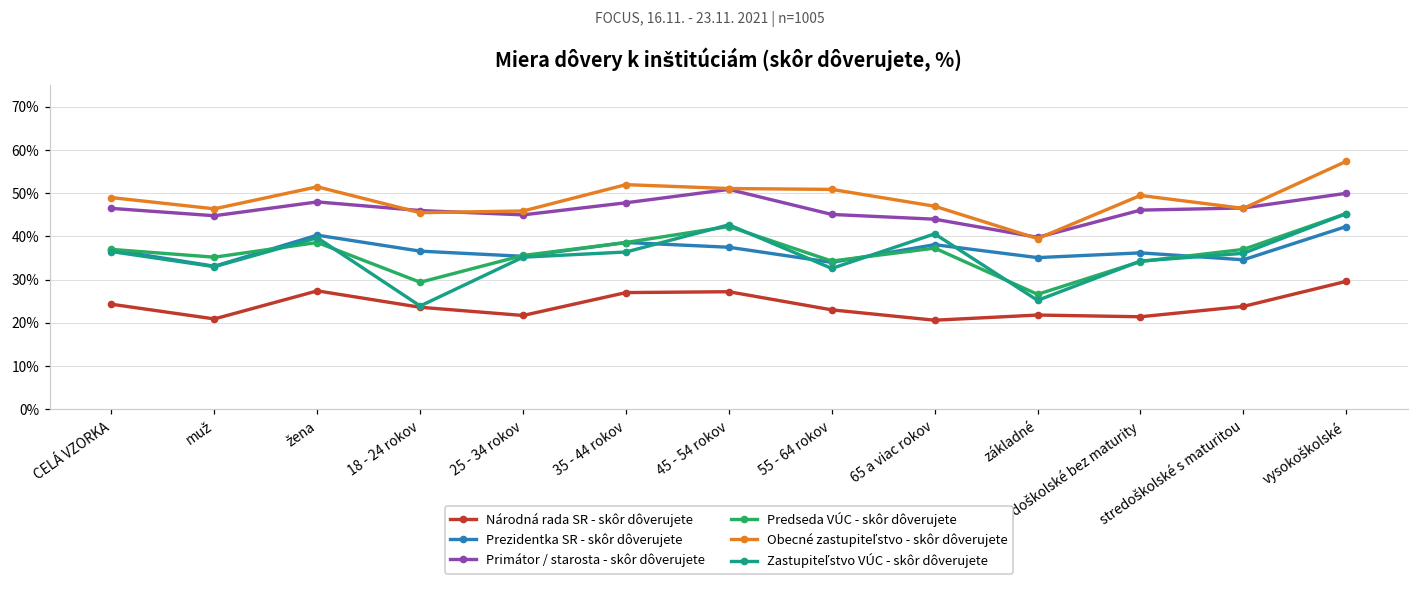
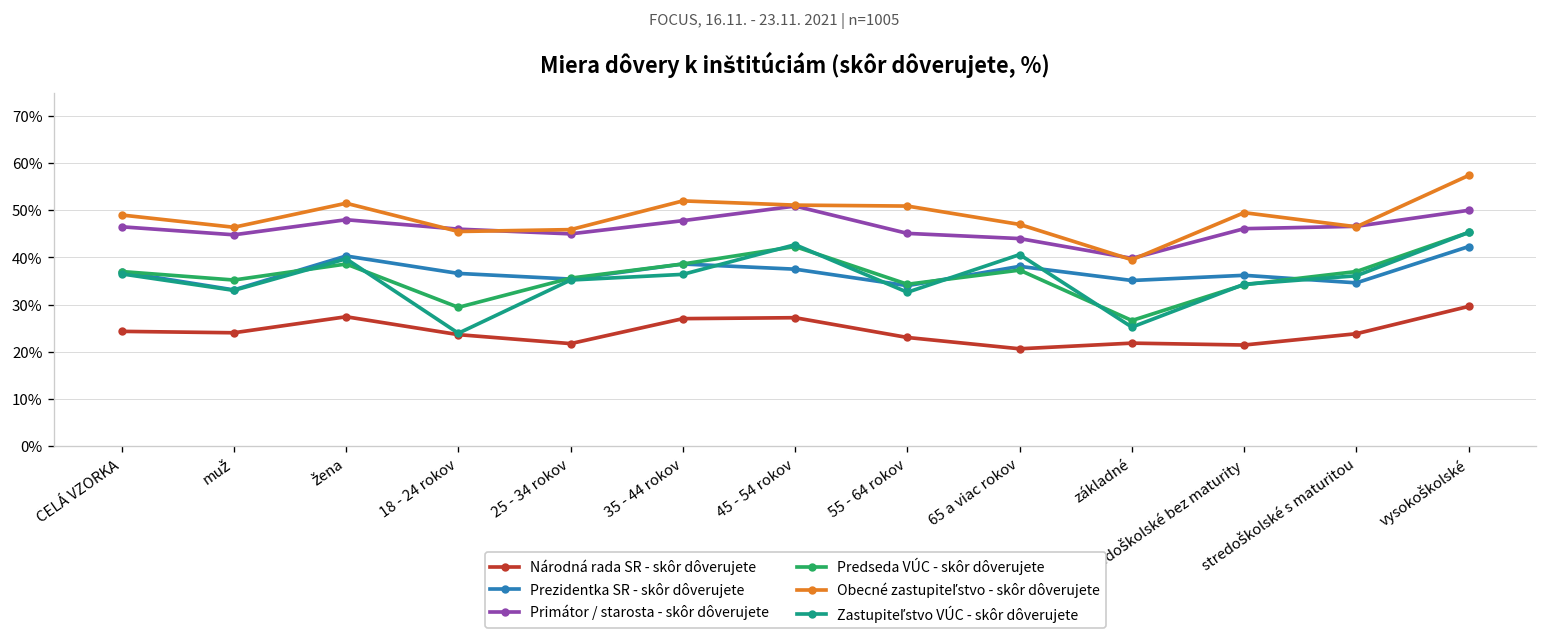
  {
    "Národná rada SR - skôr dôverujete": {
      "CELÁ VZORKA": "24%",
-     "muž": "21%",
+     "muž": "24%",
      "žena": "27%",
      "25 - 34 rokov": "22%",
      "35 - 44 rokov": "27%",
      "45 - 54 rokov": "27%",
      "55 - 64 rokov": "23%",
      "65 a viac rokov": "21%",
      "základné": "22%",
      "stredoškolské bez maturity": "21%",
      "stredoškolské s maturitou": "24%",
      "vysokoškolské": "30%"
    },
    "Prezidentka SR - skôr dôverujete": {
      "18 - 24 rokov": "37%",
      "45 - 54 rokov": "38%",
      "65 a viac rokov": "38%",
      "základné": "35%",
      "stredoškolské bez maturity": "36%",
      "stredoškolské s maturitou": "35%",
      "vysokoškolské": "42%"
    },
    "Primátor / starosta - skôr dôverujete": {
      "CELÁ VZORKA": "47%",
      "muž": "45%",
      "žena": "48%",
      "25 - 34 rokov": "45%",
      "35 - 44 rokov": "48%",
      "55 - 64 rokov": "45%",
      "65 a viac rokov": "44%",
      "stredoškolské bez maturity": "46%",
      "vysokoškolské": "50%"
    },
    "Obecné zastupiteľstvo - skôr dôverujete": {
      "CELÁ VZORKA": "49%",
      "muž": "46%",
      "žena": "52%",
      "25 - 34 rokov": "46%",
      "35 - 44 rokov": "52%",
      "55 - 64 rokov": "51%",
      "65 a viac rokov": "47%",
      "stredoškolské bez maturity": "50%",
      "vysokoškolské": "57%"
    }
  }
